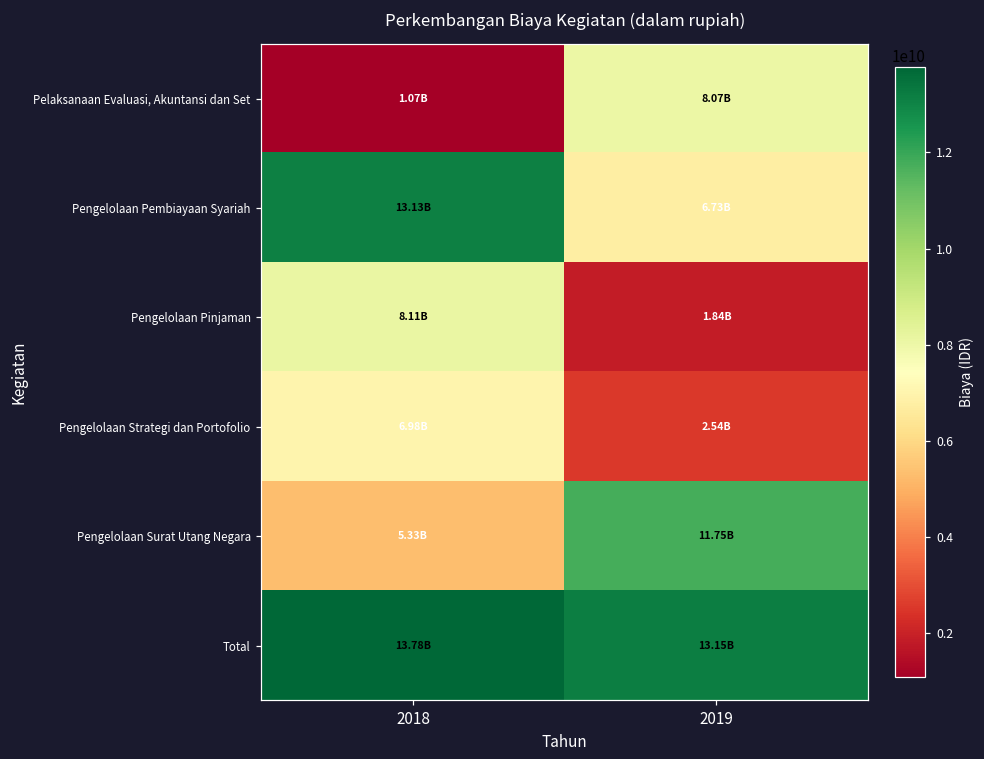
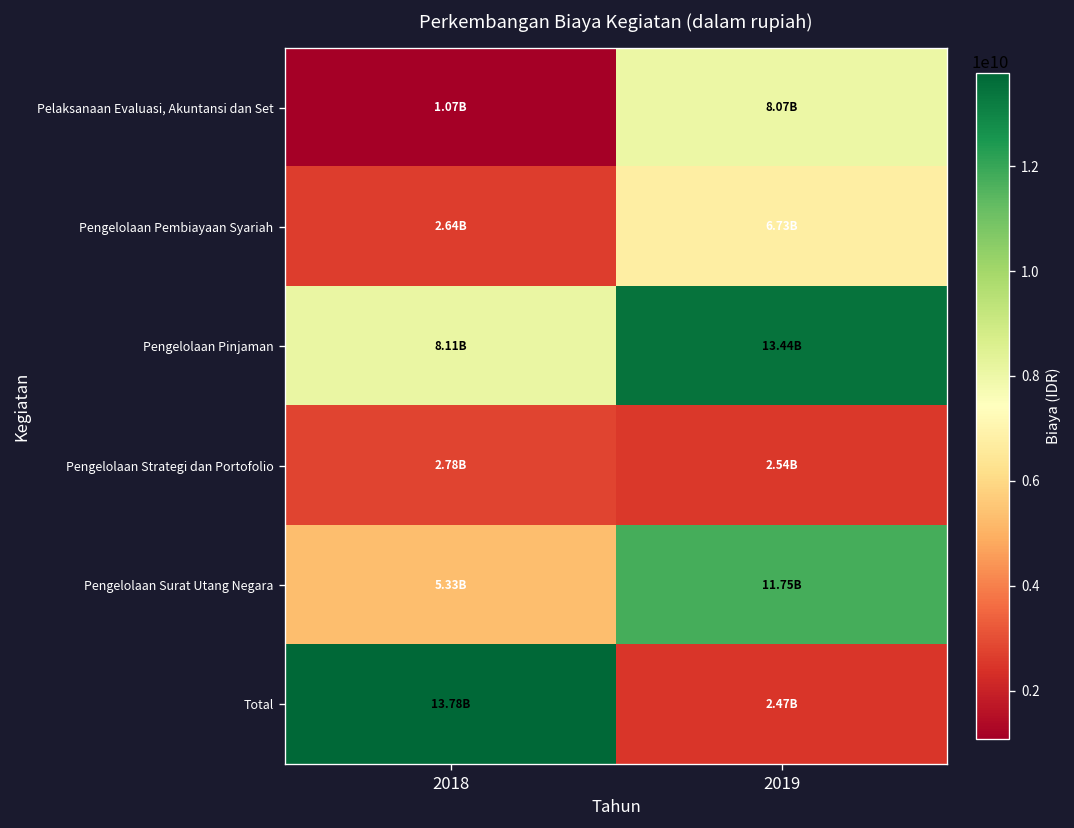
  {
    "Pelaksanaan Evaluasi, Akuntansi dan Set": {
      "2018": "1.07B",
      "2019": "8.07B"
    },
    "Pengelolaan Pembiayaan Syariah": {
-     "2018": "13.13B",
+     "2018": "2.64B",
      "2019": "6.73B"
    },
    "Pengelolaan Pinjaman": {
      "2018": "8.11B",
-     "2019": "1.84B"
+     "2019": "13.44B"
    },
    "Pengelolaan Strategi dan Portofolio": {
-     "2018": "6.98B",
+     "2018": "2.78B",
      "2019": "2.54B"
    },
    "Pengelolaan Surat Utang Negara": {
      "2018": "5.33B",
      "2019": "11.75B"
    },
    "Total": {
      "2018": "13.78B",
-     "2019": "13.15B"
+     "2019": "2.47B"
    }
  }
